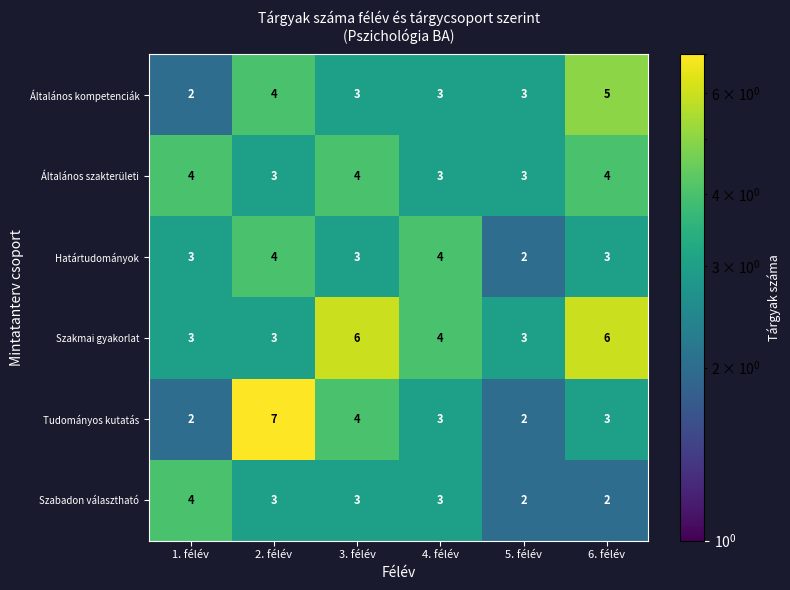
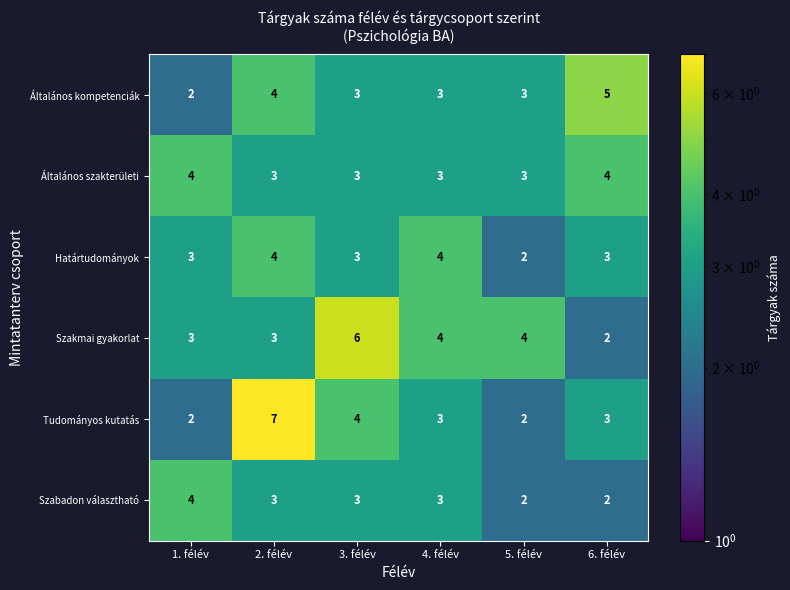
  {
    "Általános kompetenciák": {
      "1. félév": 2,
      "2. félév": 4,
      "3. félév": 3,
      "4. félév": 3,
      "5. félév": 3,
      "6. félév": 5
    },
    "Általános szakterületi": {
      "1. félév": 4,
      "2. félév": 3,
-     "3. félév": 4,
+     "3. félév": 3,
      "4. félév": 3,
      "5. félév": 3,
      "6. félév": 4
    },
    "Határtudományok": {
      "1. félév": 3,
      "2. félév": 4,
      "3. félév": 3,
      "4. félév": 4,
      "5. félév": 2,
      "6. félév": 3
    },
    "Szakmai gyakorlat": {
      "1. félév": 3,
      "2. félév": 3,
      "3. félév": 6,
      "4. félév": 4,
-     "5. félév": 3,
-     "6. félév": 6
+     "5. félév": 4,
+     "6. félév": 2
    },
    "Tudományos kutatás": {
      "1. félév": 2,
      "2. félév": 7,
      "3. félév": 4,
      "4. félév": 3,
      "5. félév": 2,
      "6. félév": 3
    },
    "Szabadon választható": {
      "1. félév": 4,
      "2. félév": 3,
      "3. félév": 3,
      "4. félév": 3,
      "5. félév": 2,
      "6. félév": 2
    }
  }
